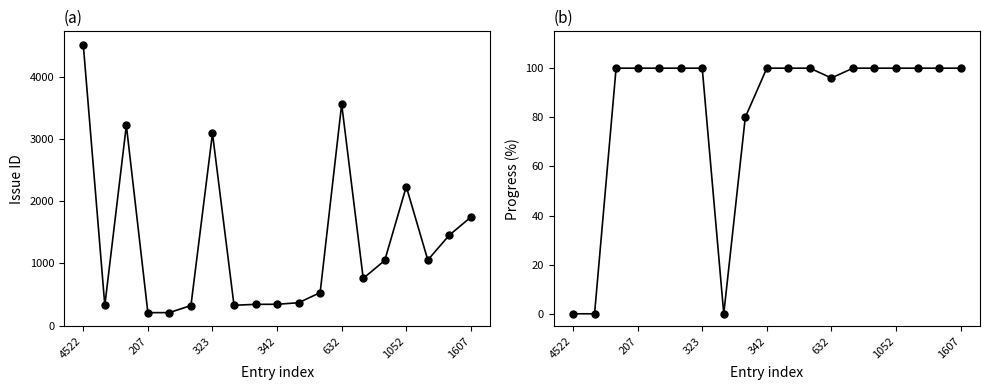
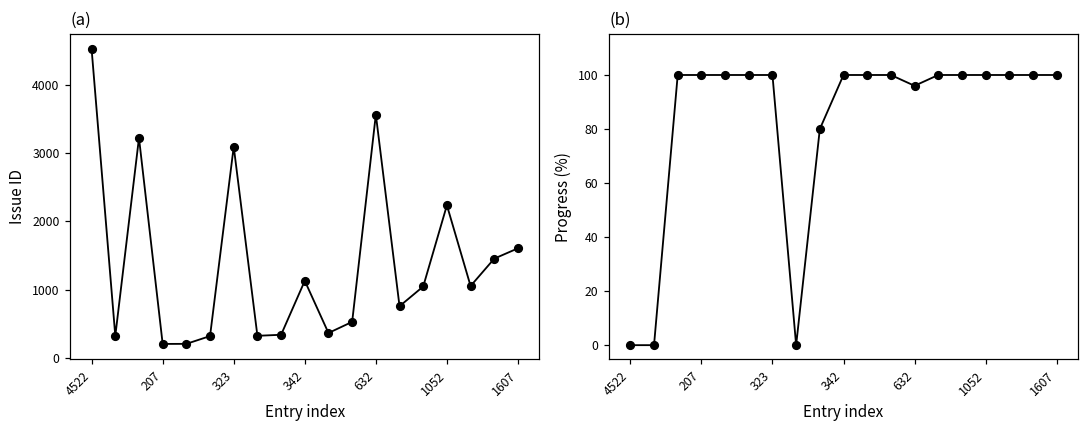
  {
    "(a)": {
      "4522": 4500,
      "207": 200,
      "323": 3100,
-     "342": 300,
+     "342": 1100,
      "632": 3600,
      "1052": 2200,
-     "1607": 1700
+     "1607": 1600
    },
    "(b)": {
      "4522": 0,
      "207": 100,
      "323": 100,
      "342": 100,
      "632": 96,
      "1052": 100,
      "1607": 100
    }
  }
